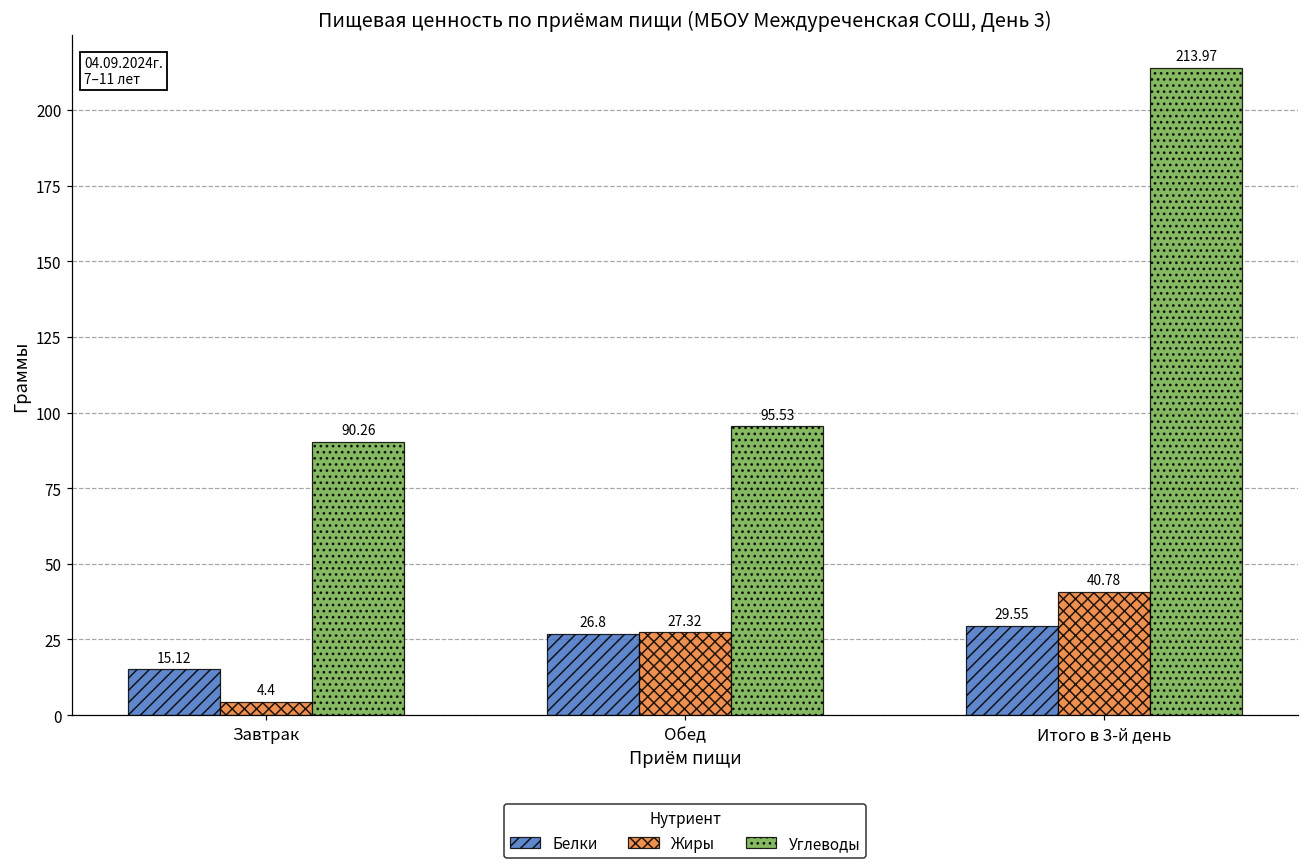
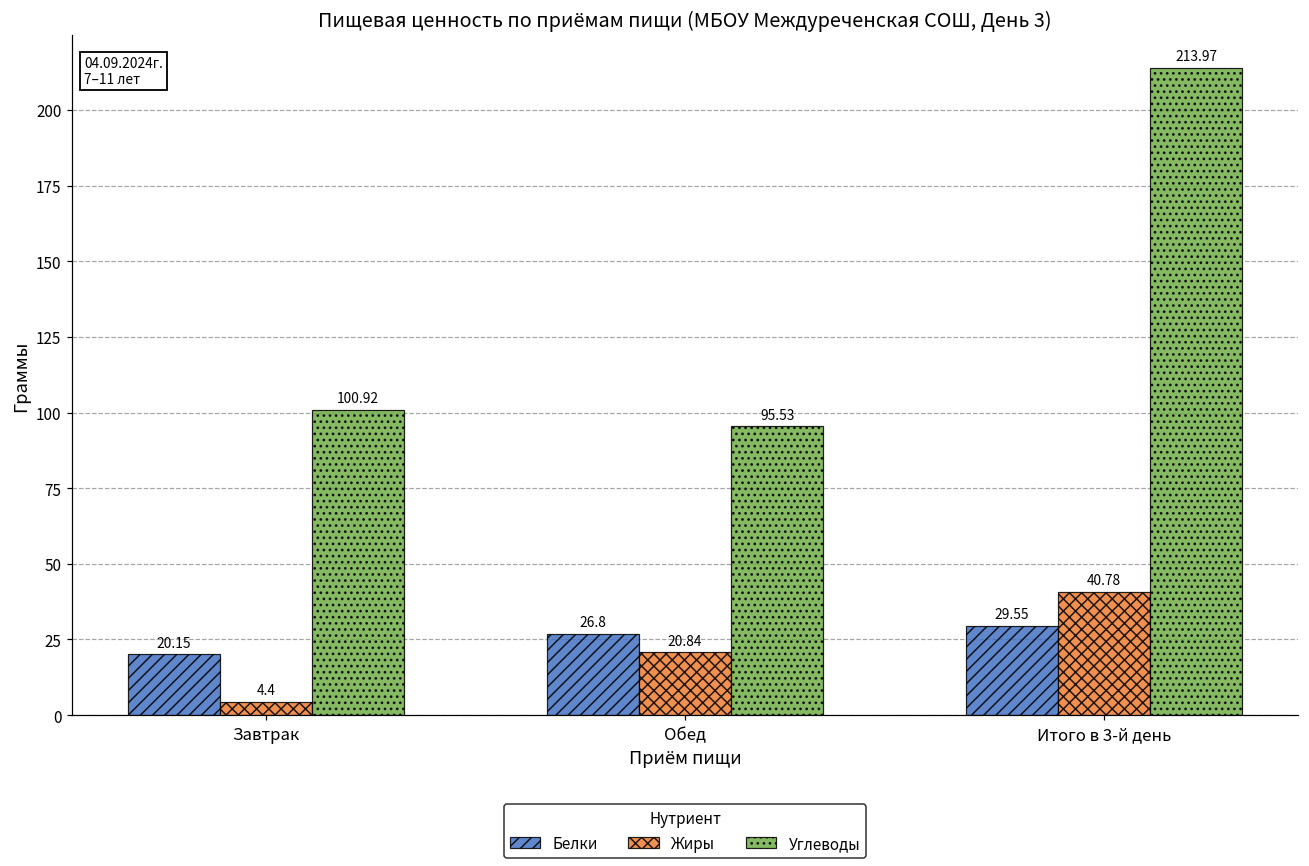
  {
    "Белки": {
-     "Завтрак": 15.12,
+     "Завтрак": 20.15,
      "Обед": 26.8,
      "Итого в 3-й день": 29.55
    },
    "Жиры": {
      "Завтрак": 4.4,
-     "Обед": 27.32,
+     "Обед": 20.84,
      "Итого в 3-й день": 40.78
    },
    "Углеводы": {
-     "Завтрак": 90.26,
+     "Завтрак": 100.92,
      "Обед": 95.53,
      "Итого в 3-й день": 213.97
    }
  }
